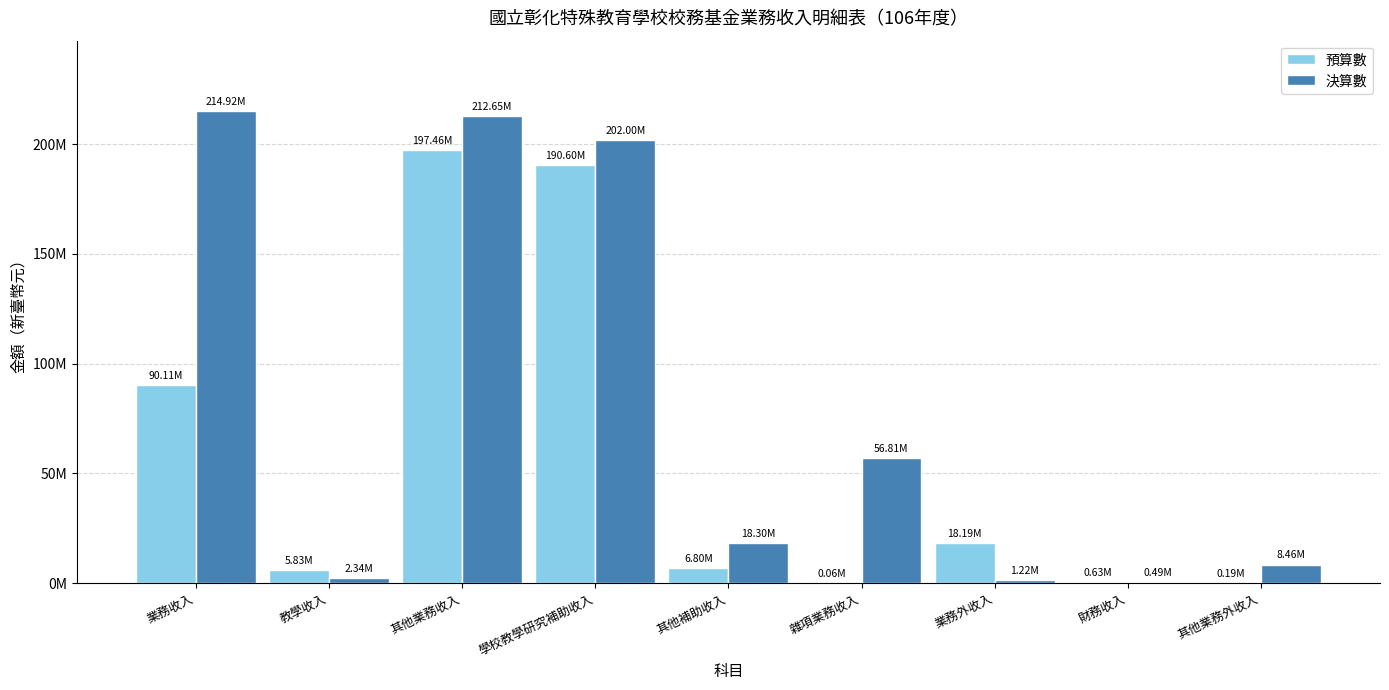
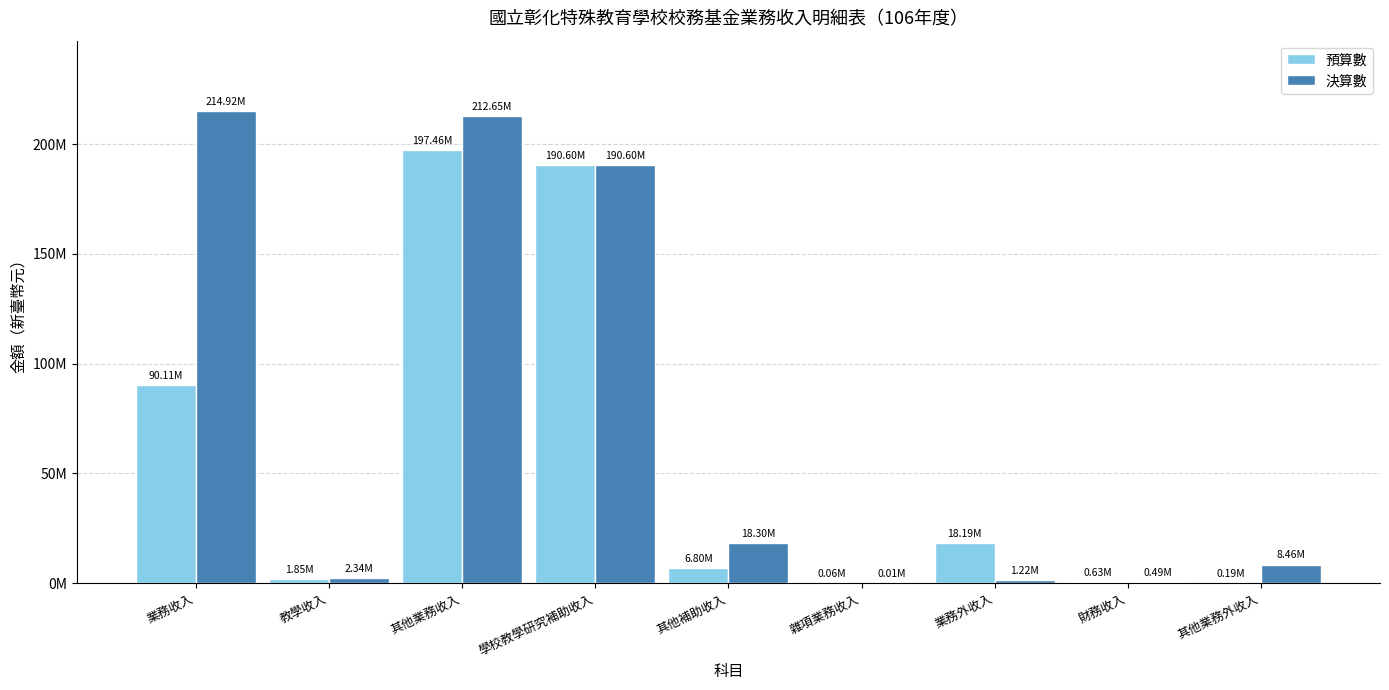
  {
    "預算數": {
      "業務收入": "90.11M",
-     "教學收入": "5.83M",
+     "教學收入": "1.85M",
      "其他業務收入": "197.46M",
      "學校教學研究補助收入": "190.60M",
      "其他補助收入": "6.80M",
      "雜項業務收入": "0.06M",
      "業務外收入": "18.19M",
      "財務收入": "0.63M",
      "其他業務外收入": "0.19M"
    },
    "決算數": {
      "業務收入": "214.92M",
      "教學收入": "2.34M",
      "其他業務收入": "212.65M",
-     "學校教學研究補助收入": "202.00M",
+     "學校教學研究補助收入": "190.60M",
      "其他補助收入": "18.30M",
-     "雜項業務收入": "56.81M",
+     "雜項業務收入": "0.01M",
      "業務外收入": "1.22M",
      "財務收入": "0.49M",
      "其他業務外收入": "8.46M"
    }
  }
